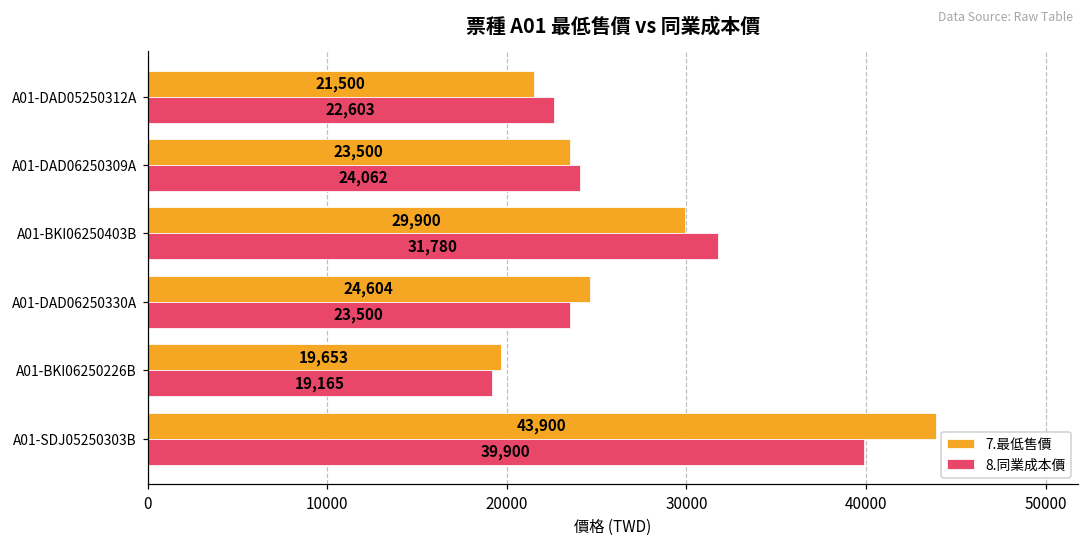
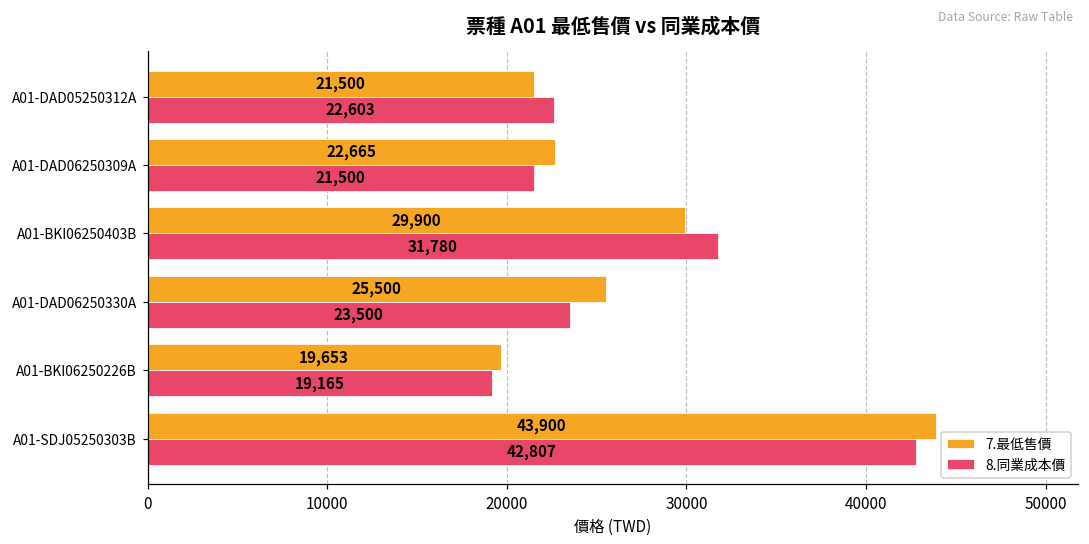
  {
    "7.最低售價": {
      "A01-DAD05250312A": "21,500",
-     "A01-DAD06250309A": "23,500",
+     "A01-DAD06250309A": "22,665",
      "A01-BKI06250403B": "29,900",
-     "A01-DAD06250330A": "24,604",
+     "A01-DAD06250330A": "25,500",
      "A01-BKI06250226B": "19,653",
      "A01-SDJ05250303B": "43,900"
    },
    "8.同業成本價": {
      "A01-DAD05250312A": "22,603",
-     "A01-DAD06250309A": "24,062",
+     "A01-DAD06250309A": "21,500",
      "A01-BKI06250403B": "31,780",
      "A01-DAD06250330A": "23,500",
      "A01-BKI06250226B": "19,165",
-     "A01-SDJ05250303B": "39,900"
+     "A01-SDJ05250303B": "42,807"
    }
  }
